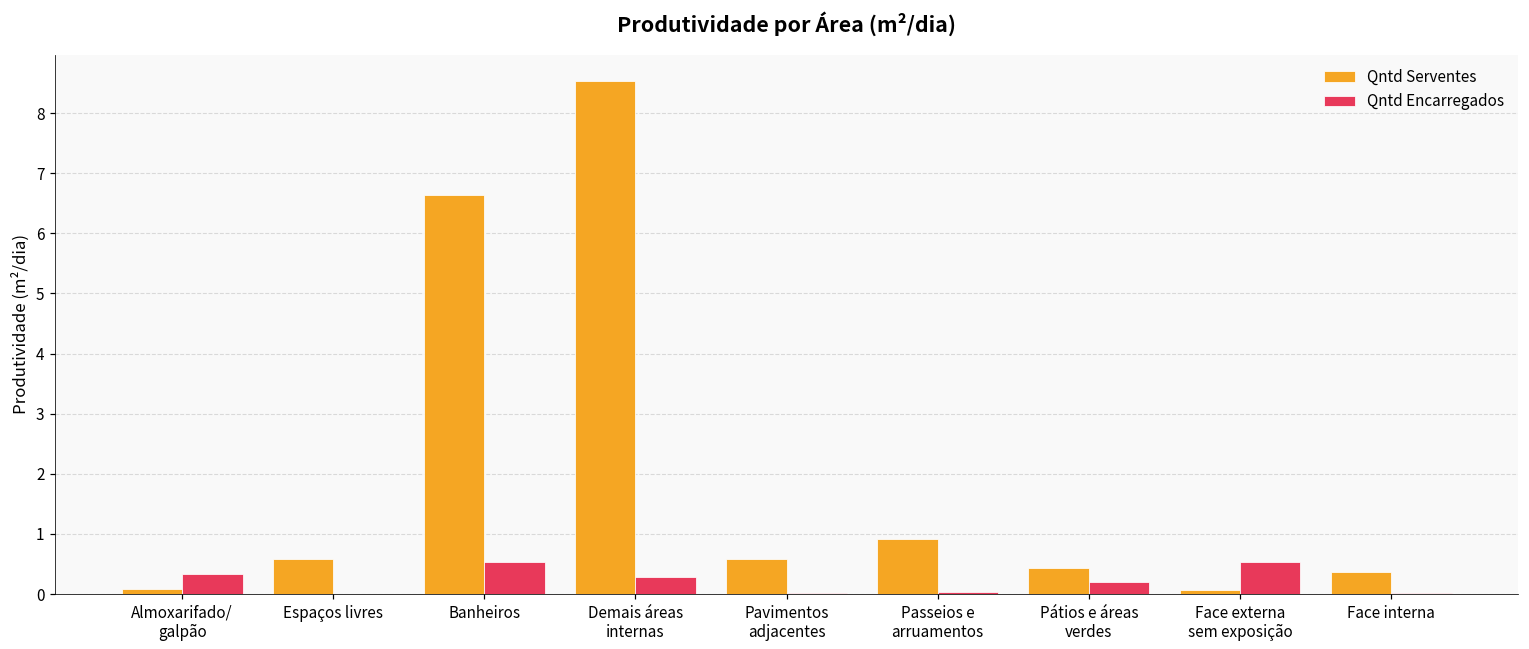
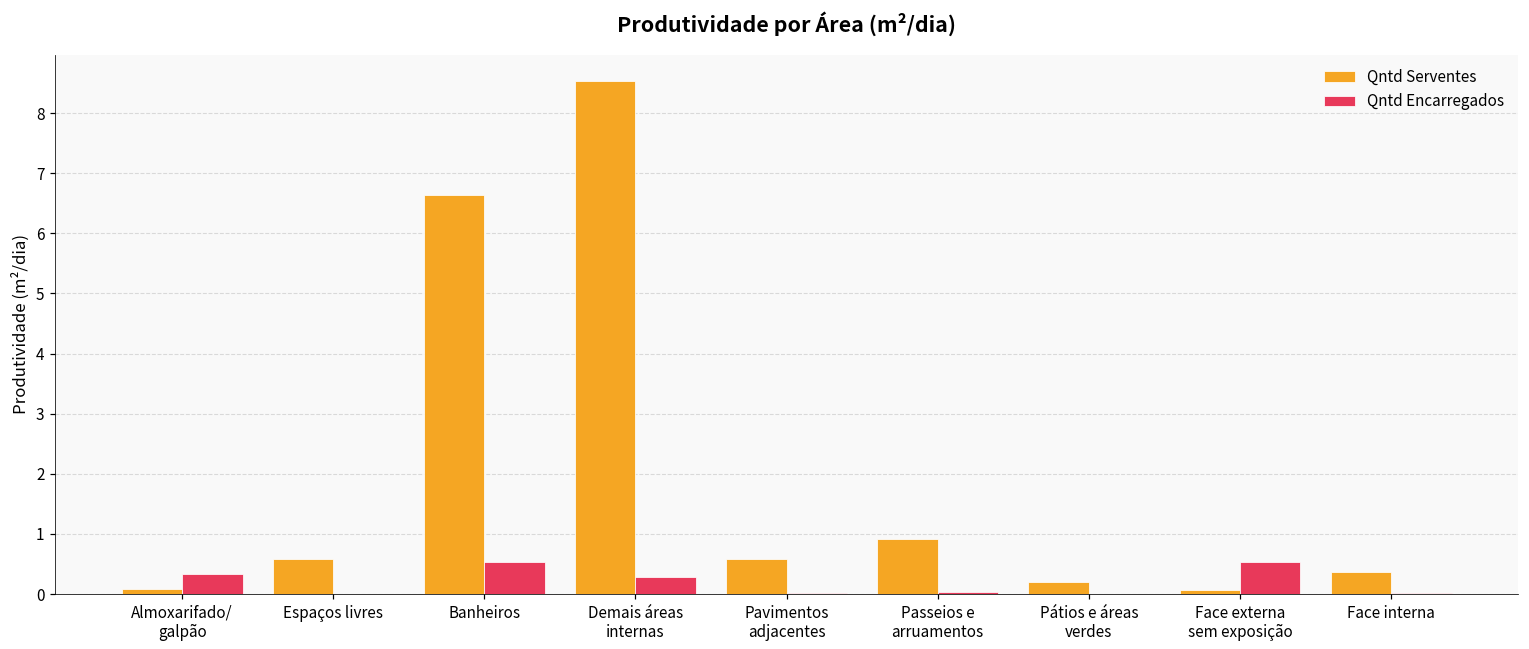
  {
    "Qntd Serventes": {
      "Almoxarifado/ galpão": 0.1,
      "Espaços livres": 0.6,
      "Banheiros": 6.6,
      "Demais áreas internas": 8.5,
      "Pavimentos adjacentes": 0.6,
      "Passeios e arruamentos": 0.9,
-     "Pátios e áreas verdes": 0.4,
+     "Pátios e áreas verdes": 0.2,
      "Face externa sem exposição": 0.1,
      "Face interna": 0.4
    },
    "Qntd Encarregados": {
      "Almoxarifado/ galpão": 0.3,
      "Banheiros": 0.5,
      "Demais áreas internas": 0.3,
-     "Pátios e áreas verdes": 0.2,
+     "Pátios e áreas verdes": 0.0,
      "Face externa sem exposição": 0.5
    }
  }
